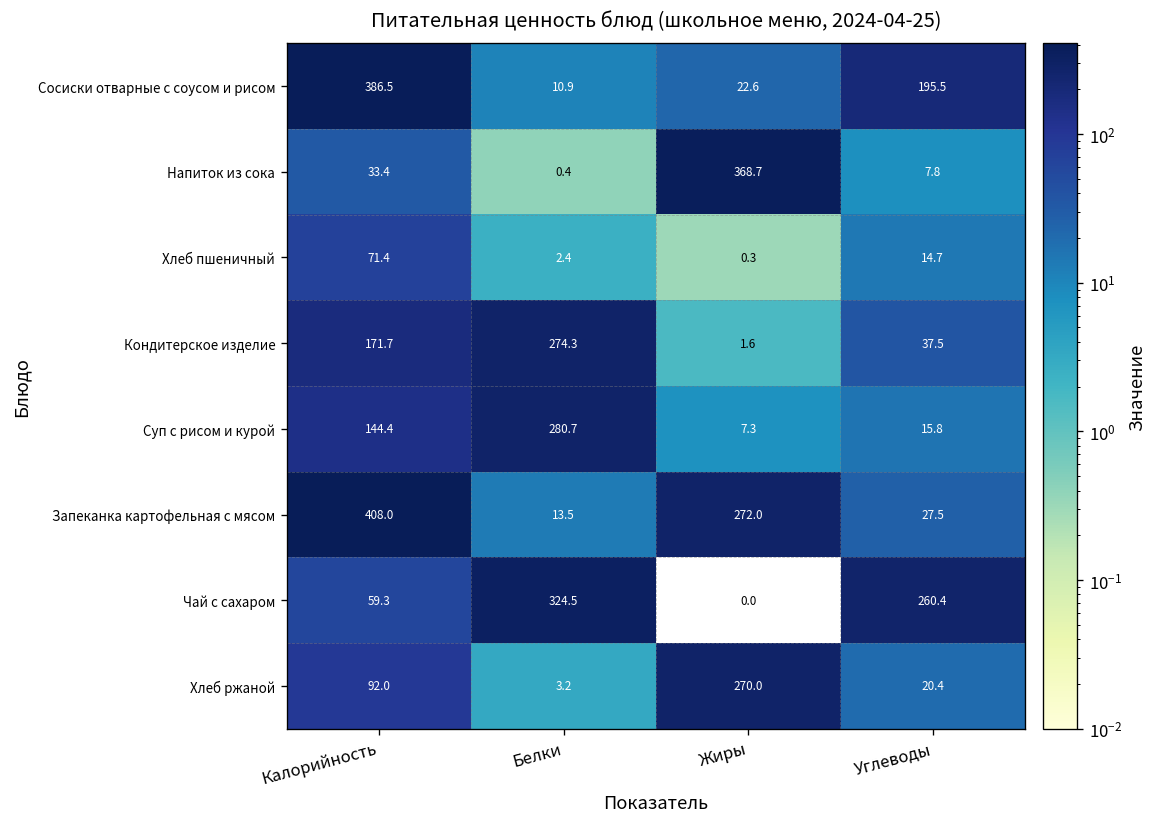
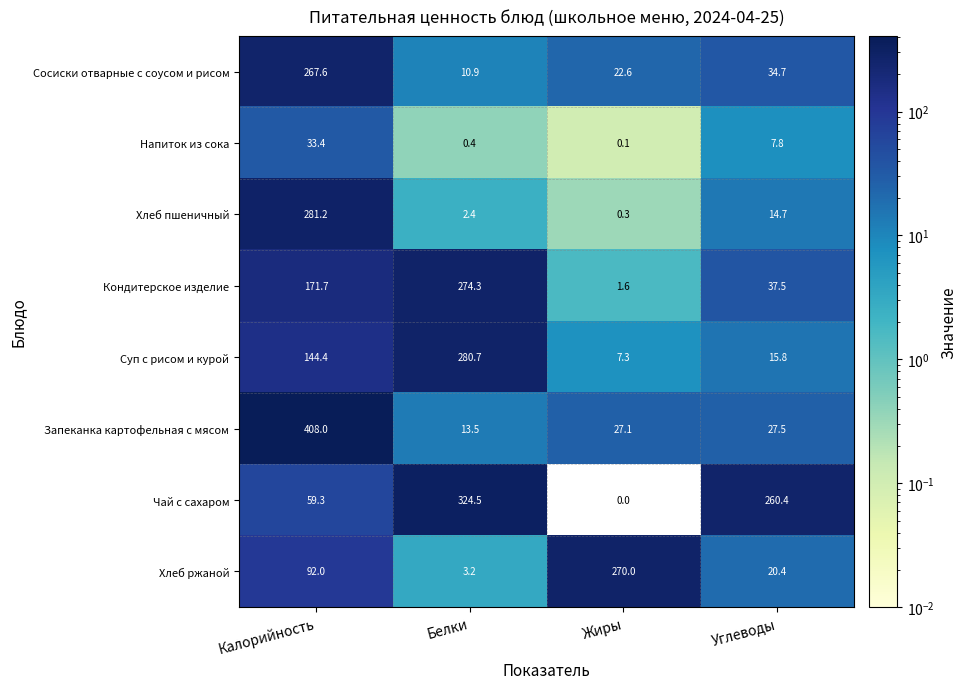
  {
    "Сосиски отварные с соусом и рисом": {
-     "Калорийность": 386.5,
+     "Калорийность": 267.6,
      "Белки": 10.9,
      "Жиры": 22.6,
-     "Углеводы": 195.5
+     "Углеводы": 34.7
    },
    "Напиток из сока": {
      "Калорийность": 33.4,
      "Белки": 0.4,
-     "Жиры": 368.7,
+     "Жиры": 0.1,
      "Углеводы": 7.8
    },
    "Хлеб пшеничный": {
-     "Калорийность": 71.4,
+     "Калорийность": 281.2,
      "Белки": 2.4,
      "Жиры": 0.3,
      "Углеводы": 14.7
    },
    "Кондитерское изделие": {
      "Калорийность": 171.7,
      "Белки": 274.3,
      "Жиры": 1.6,
      "Углеводы": 37.5
    },
    "Суп с рисом и курой": {
      "Калорийность": 144.4,
      "Белки": 280.7,
      "Жиры": 7.3,
      "Углеводы": 15.8
    },
    "Запеканка картофельная с мясом": {
      "Калорийность": 408.0,
      "Белки": 13.5,
-     "Жиры": 272.0,
+     "Жиры": 27.1,
      "Углеводы": 27.5
    },
    "Чай с сахаром": {
      "Калорийность": 59.3,
      "Белки": 324.5,
      "Жиры": 0.0,
      "Углеводы": 260.4
    },
    "Хлеб ржаной": {
      "Калорийность": 92.0,
      "Белки": 3.2,
      "Жиры": 270.0,
      "Углеводы": 20.4
    }
  }
